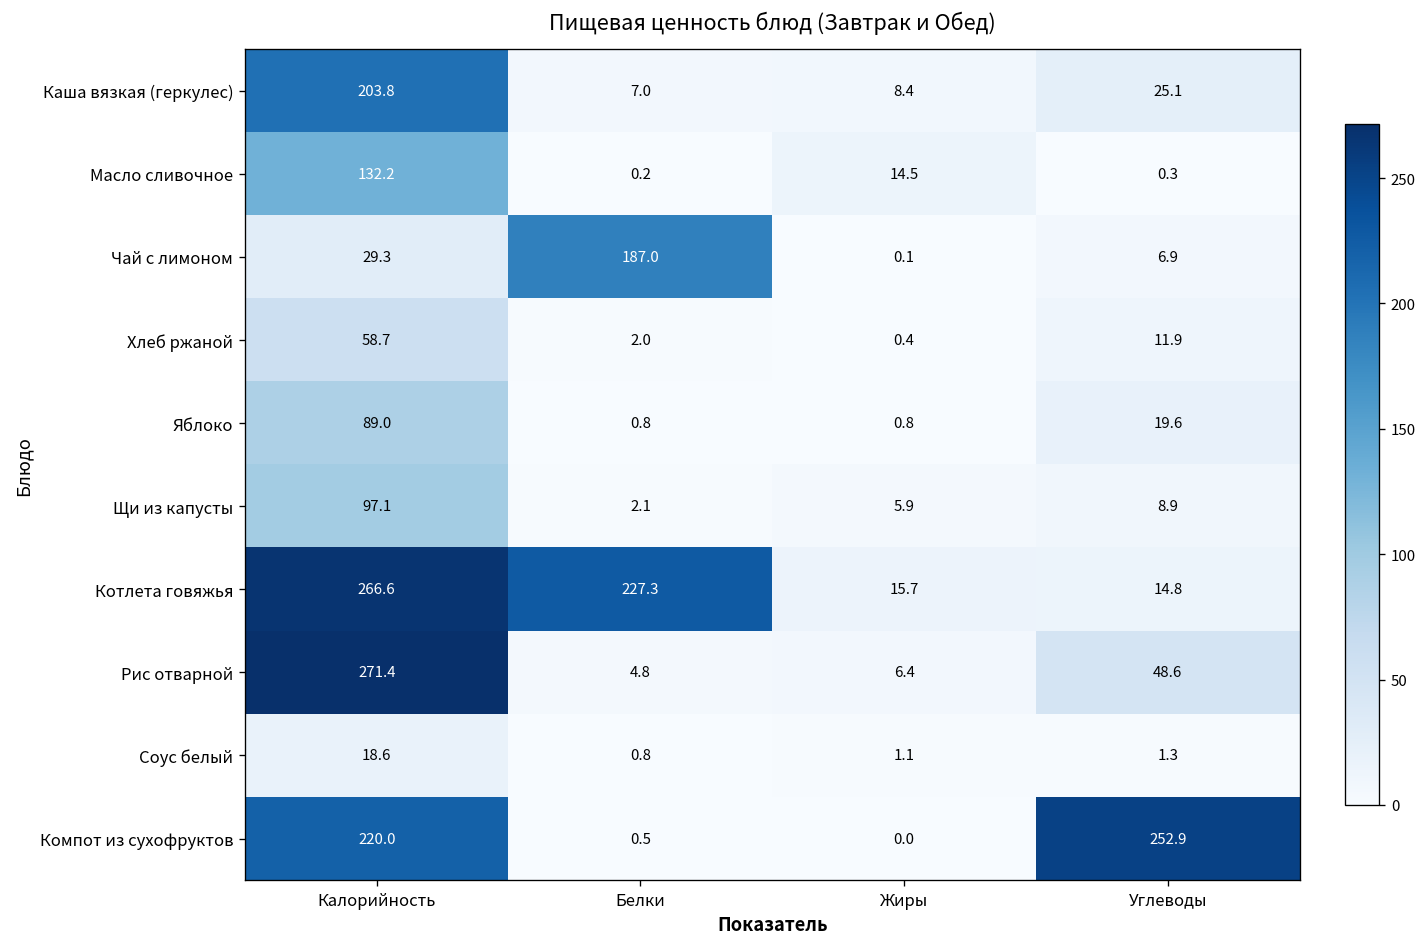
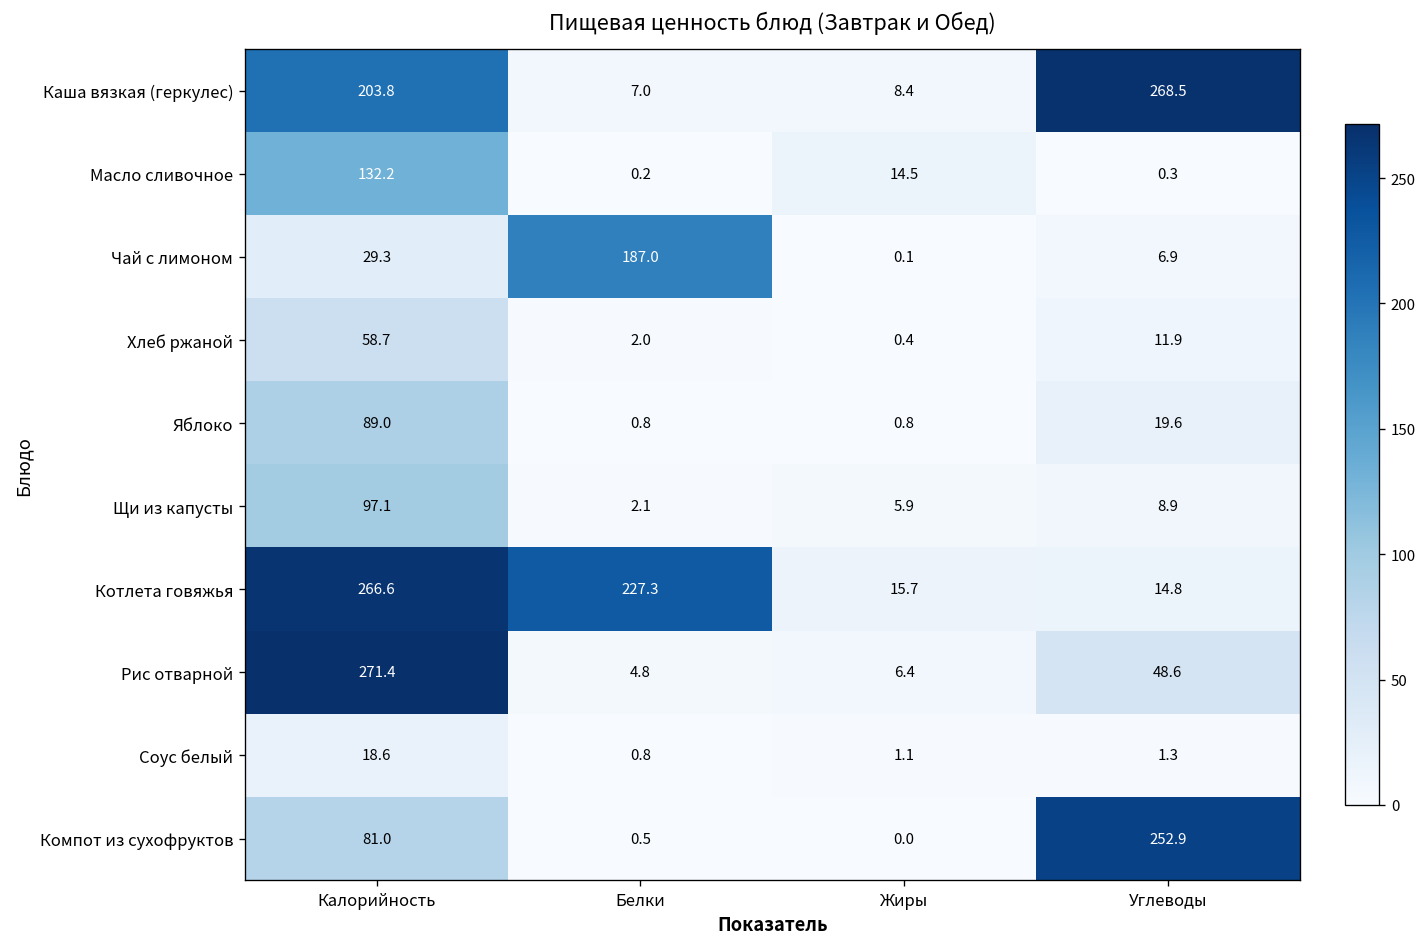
  {
    "Каша вязкая (геркулес)": {
      "Калорийность": 203.8,
      "Белки": 7.0,
      "Жиры": 8.4,
-     "Углеводы": 25.1
+     "Углеводы": 268.5
    },
    "Масло сливочное": {
      "Калорийность": 132.2,
      "Белки": 0.2,
      "Жиры": 14.5,
      "Углеводы": 0.3
    },
    "Чай с лимоном": {
      "Калорийность": 29.3,
      "Белки": 187.0,
      "Жиры": 0.1,
      "Углеводы": 6.9
    },
    "Хлеб ржаной": {
      "Калорийность": 58.7,
      "Белки": 2.0,
      "Жиры": 0.4,
      "Углеводы": 11.9
    },
    "Яблоко": {
      "Калорийность": 89.0,
      "Белки": 0.8,
      "Жиры": 0.8,
      "Углеводы": 19.6
    },
    "Щи из капусты": {
      "Калорийность": 97.1,
      "Белки": 2.1,
      "Жиры": 5.9,
      "Углеводы": 8.9
    },
    "Котлета говяжья": {
      "Калорийность": 266.6,
      "Белки": 227.3,
      "Жиры": 15.7,
      "Углеводы": 14.8
    },
    "Рис отварной": {
      "Калорийность": 271.4,
      "Белки": 4.8,
      "Жиры": 6.4,
      "Углеводы": 48.6
    },
    "Соус белый": {
      "Калорийность": 18.6,
      "Белки": 0.8,
      "Жиры": 1.1,
      "Углеводы": 1.3
    },
    "Компот из сухофруктов": {
-     "Калорийность": 220.0,
+     "Калорийность": 81.0,
      "Белки": 0.5,
      "Жиры": 0.0,
      "Углеводы": 252.9
    }
  }
